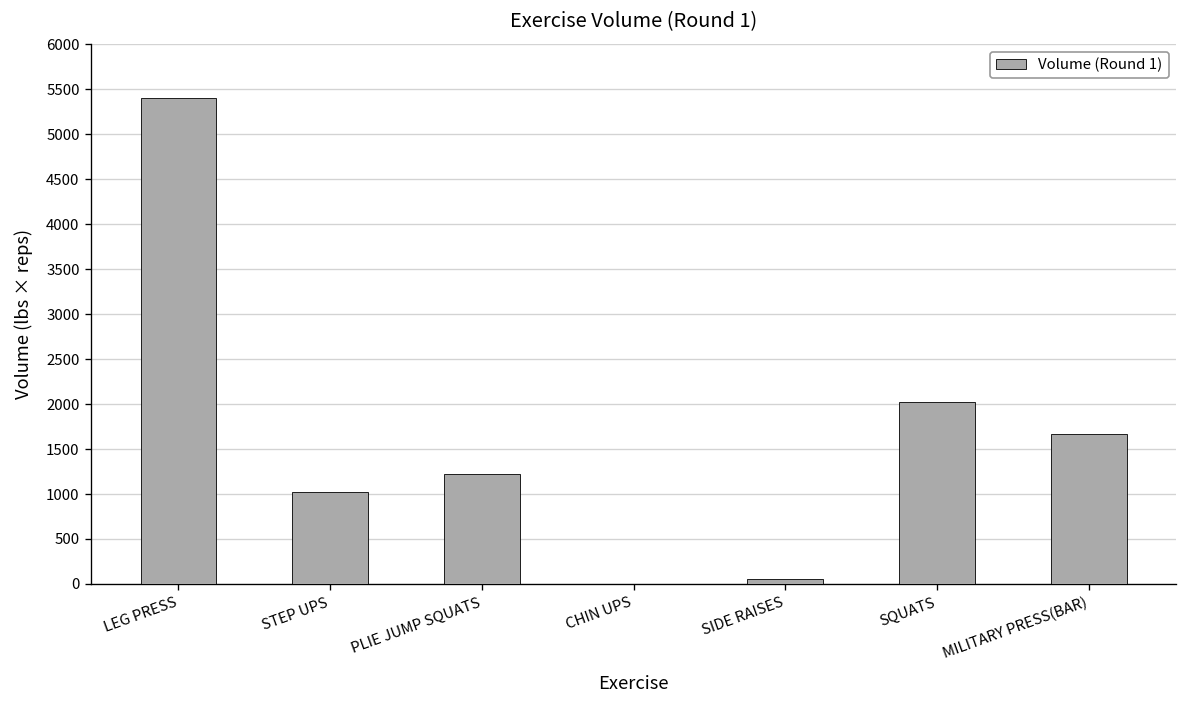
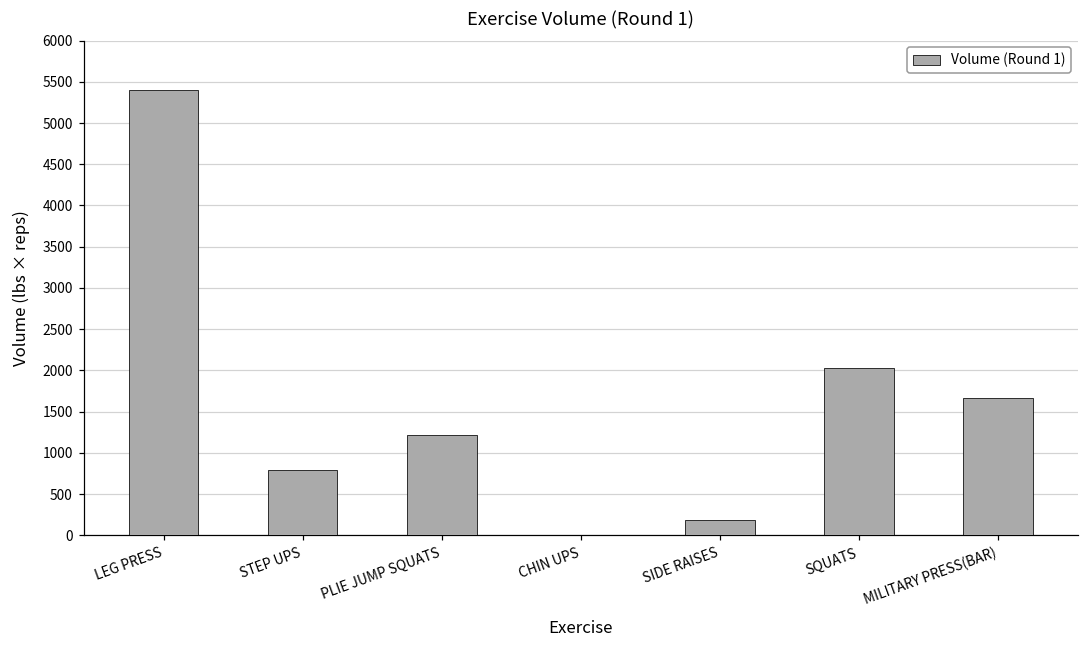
  {
    "LEG PRESS": 5400,
-   "STEP UPS": 1000,
+   "STEP UPS": 800,
    "PLIE JUMP SQUATS": 1200,
    "CHIN UPS": 0,
-   "SIDE RAISES": 100,
+   "SIDE RAISES": 200,
    "SQUATS": 2000,
    "MILITARY PRESS(BAR)": 1700
  }
